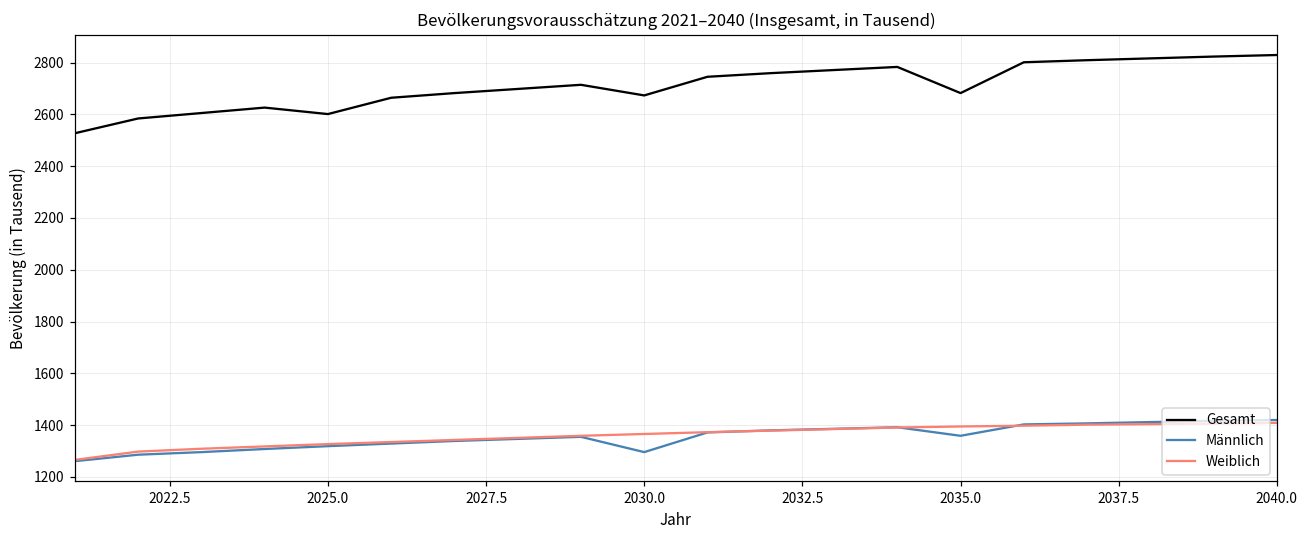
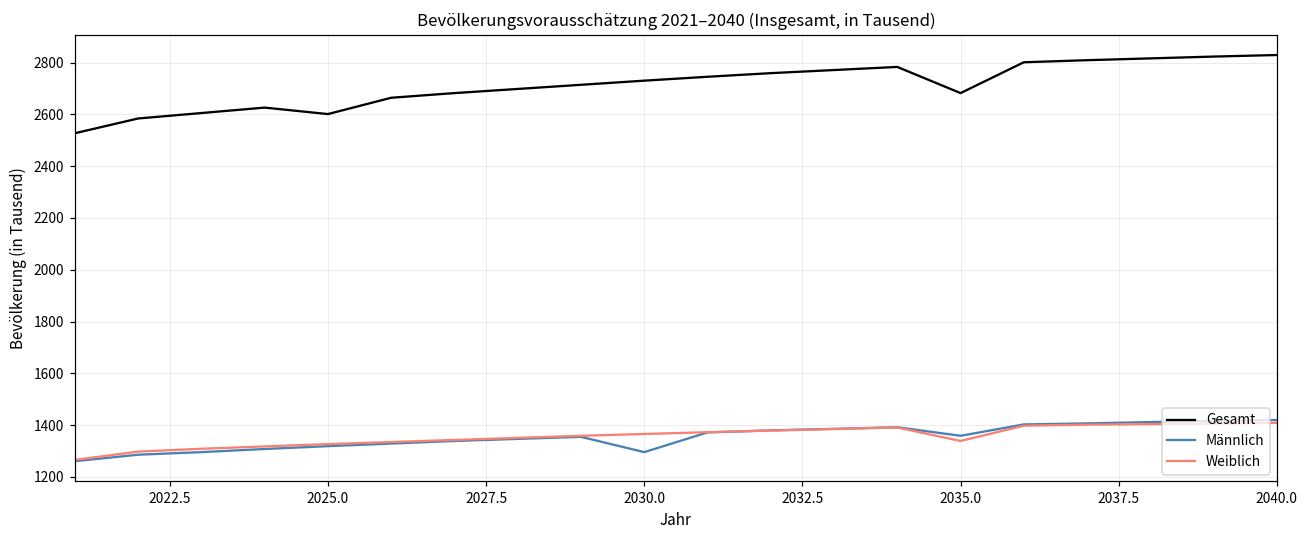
  {
    "Gesamt": {
      "2025.0": 2600,
-     "2030.0": 2670,
+     "2030.0": 2730,
      "2035.0": 2680,
      "2040.0": 2830
    },
    "Männlich": {
      "2030.0": 1300,
      "2035.0": 1360,
      "2040.0": 1420
    },
    "Weiblich": {
      "2030.0": 1370,
-     "2035.0": 1400,
+     "2035.0": 1340,
      "2040.0": 1410
    }
  }
